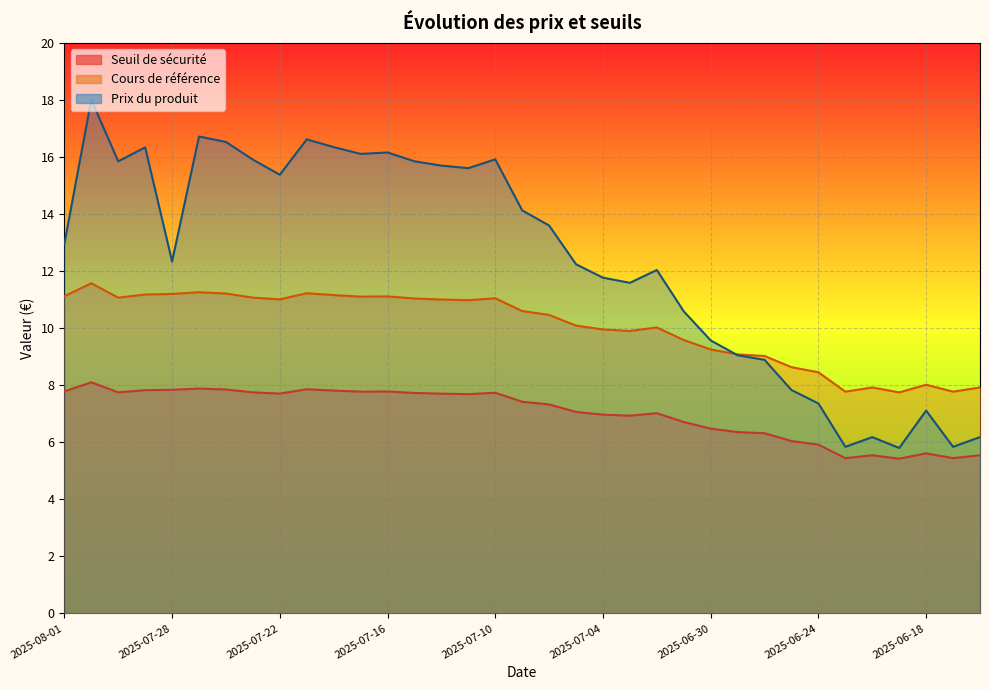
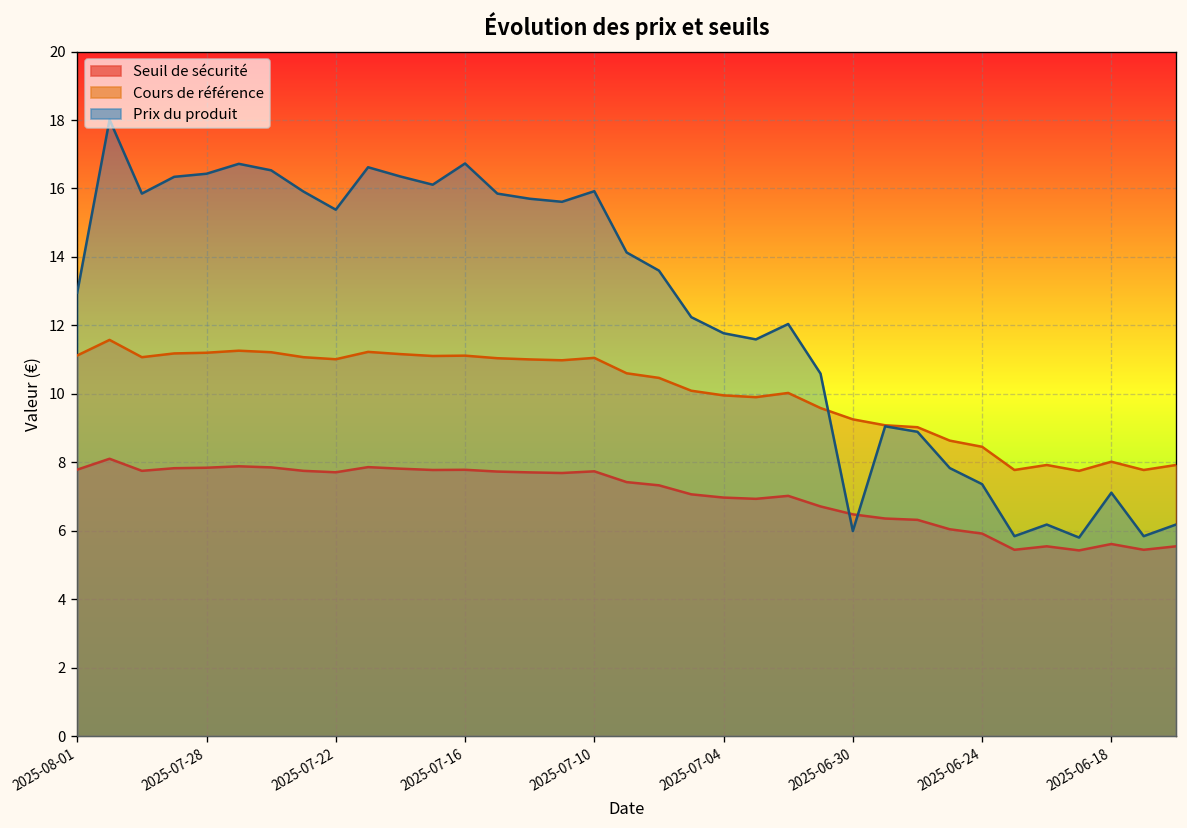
  {
    "Prix du produit": {
      "2025-08-01": 13.0,
-     "2025-07-28": 12.3,
+     "2025-07-28": 16.4,
      "2025-07-22": 15.4,
-     "2025-07-16": 16.2,
+     "2025-07-16": 16.7,
      "2025-07-10": 15.9,
      "2025-07-04": 11.8,
-     "2025-06-30": 9.6,
+     "2025-06-30": 6.0,
      "2025-06-24": 7.4,
      "2025-06-18": 7.1
    }
  }
